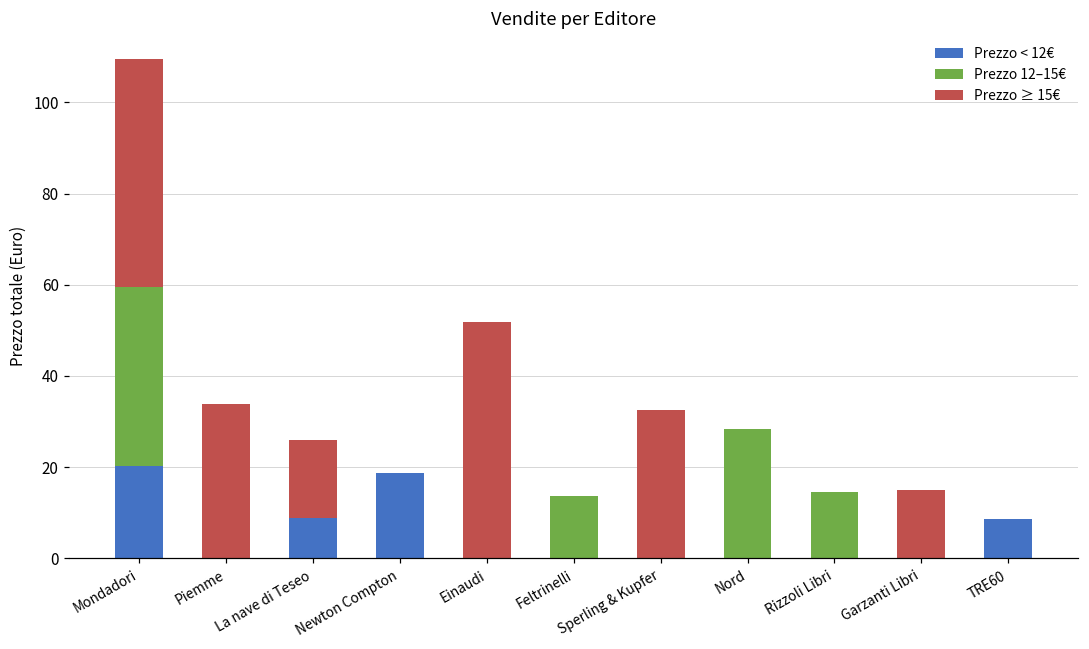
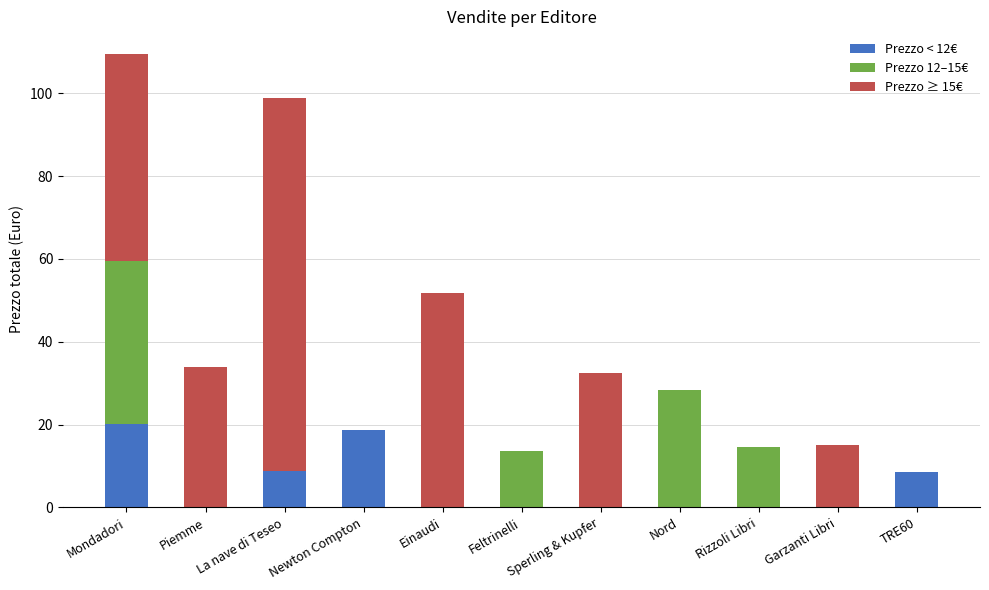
  {
    "Prezzo < 12€": {
      "Mondadori": 20,
      "Piemme": 0,
      "La nave di Teseo": 9,
      "Newton Compton": 19,
      "Einaudi": 0,
      "Feltrinelli": 0,
      "Sperling & Kupfer": 0,
      "Nord": 0,
      "Rizzoli Libri": 0,
      "Garzanti Libri": 0,
      "TRE60": 9
    },
    "Prezzo 12–15€": {
      "Mondadori": 39,
      "Piemme": 0,
      "La nave di Teseo": 0,
      "Newton Compton": 0,
      "Einaudi": 0,
      "Feltrinelli": 14,
      "Sperling & Kupfer": 0,
      "Nord": 28,
      "Rizzoli Libri": 15,
      "Garzanti Libri": 0,
      "TRE60": 0
    },
    "Prezzo ≥ 15€": {
      "Mondadori": 50,
      "Piemme": 34,
-     "La nave di Teseo": 17,
+     "La nave di Teseo": 90,
      "Newton Compton": 0,
      "Einaudi": 52,
      "Feltrinelli": 0,
      "Sperling & Kupfer": 33,
      "Nord": 0,
      "Rizzoli Libri": 0,
      "Garzanti Libri": 15,
      "TRE60": 0
    }
  }
